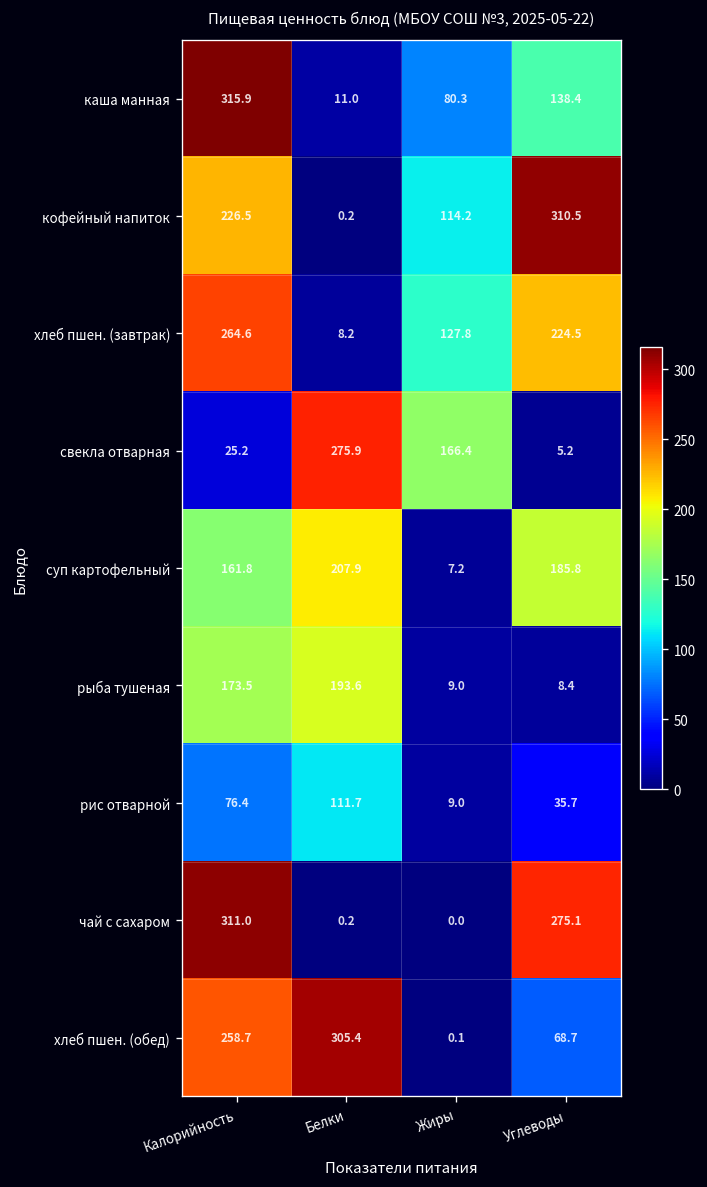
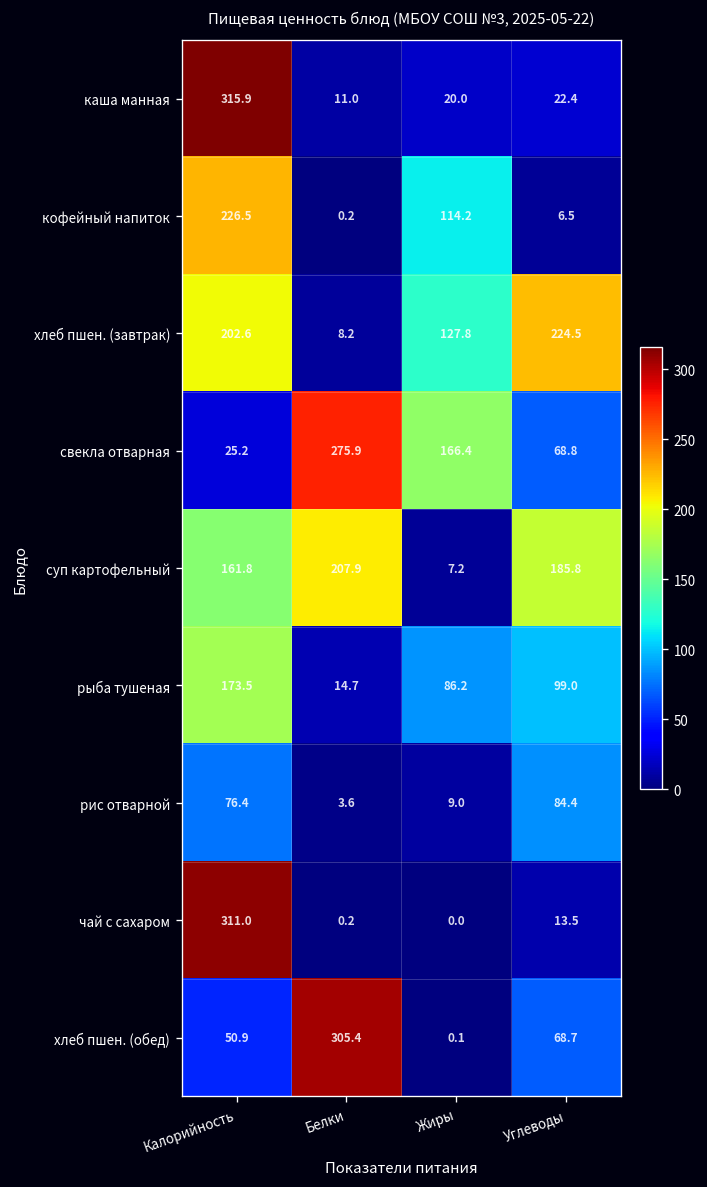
  {
    "каша манная": {
      "Калорийность": 315.9,
      "Белки": 11.0,
-     "Жиры": 80.3,
-     "Углеводы": 138.4
+     "Жиры": 20.0,
+     "Углеводы": 22.4
    },
    "кофейный напиток": {
      "Калорийность": 226.5,
      "Белки": 0.2,
      "Жиры": 114.2,
-     "Углеводы": 310.5
+     "Углеводы": 6.5
    },
    "хлеб пшен. (завтрак)": {
-     "Калорийность": 264.6,
+     "Калорийность": 202.6,
      "Белки": 8.2,
      "Жиры": 127.8,
      "Углеводы": 224.5
    },
    "свекла отварная": {
      "Калорийность": 25.2,
      "Белки": 275.9,
      "Жиры": 166.4,
-     "Углеводы": 5.2
+     "Углеводы": 68.8
    },
    "суп картофельный": {
      "Калорийность": 161.8,
      "Белки": 207.9,
      "Жиры": 7.2,
      "Углеводы": 185.8
    },
    "рыба тушеная": {
      "Калорийность": 173.5,
-     "Белки": 193.6,
-     "Жиры": 9.0,
-     "Углеводы": 8.4
+     "Белки": 14.7,
+     "Жиры": 86.2,
+     "Углеводы": 99.0
    },
    "рис отварной": {
      "Калорийность": 76.4,
-     "Белки": 111.7,
+     "Белки": 3.6,
      "Жиры": 9.0,
-     "Углеводы": 35.7
+     "Углеводы": 84.4
    },
    "чай с сахаром": {
      "Калорийность": 311.0,
      "Белки": 0.2,
      "Жиры": 0.0,
-     "Углеводы": 275.1
+     "Углеводы": 13.5
    },
    "хлеб пшен. (обед)": {
-     "Калорийность": 258.7,
+     "Калорийность": 50.9,
      "Белки": 305.4,
      "Жиры": 0.1,
      "Углеводы": 68.7
    }
  }
